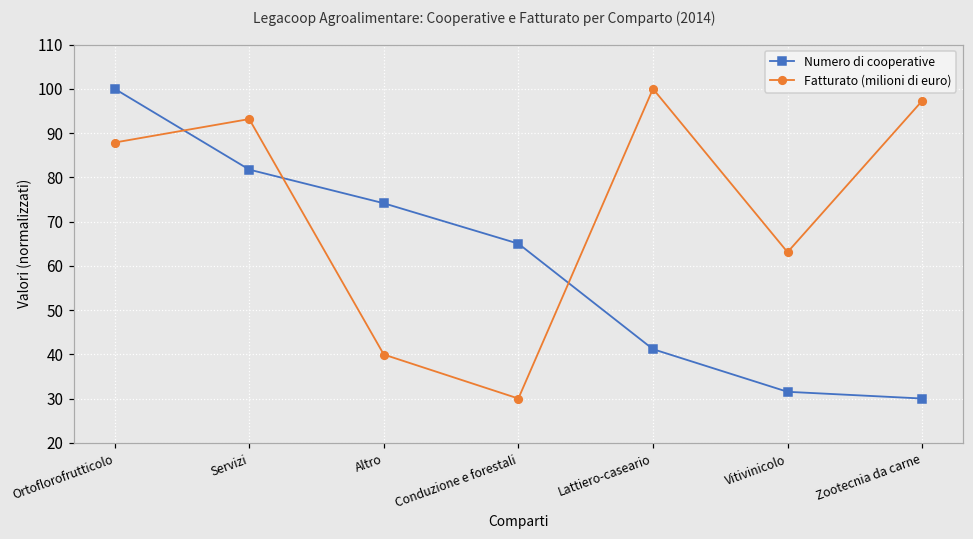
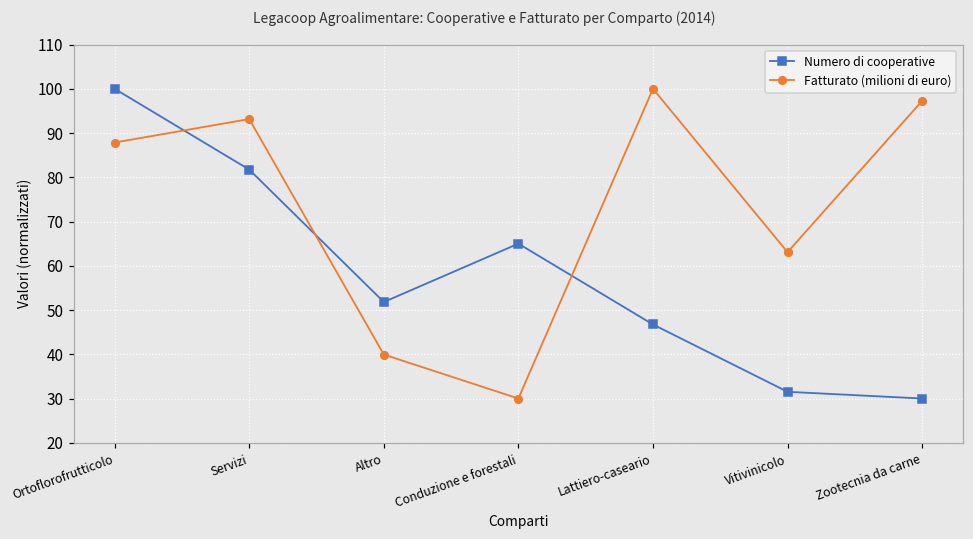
  {
    "Numero di cooperative": {
      "Ortoflorofrutticolo": 100,
      "Servizi": 82,
-     "Altro": 74,
+     "Altro": 52,
      "Conduzione e forestali": 65,
-     "Lattiero-caseario": 41,
+     "Lattiero-caseario": 47,
      "Vitivinicolo": 32,
      "Zootecnia da carne": 30
    },
    "Fatturato (milioni di euro)": {
      "Ortoflorofrutticolo": 88,
      "Servizi": 93,
      "Altro": 40,
      "Conduzione e forestali": 30,
      "Lattiero-caseario": 100,
      "Vitivinicolo": 63,
      "Zootecnia da carne": 97
    }
  }
